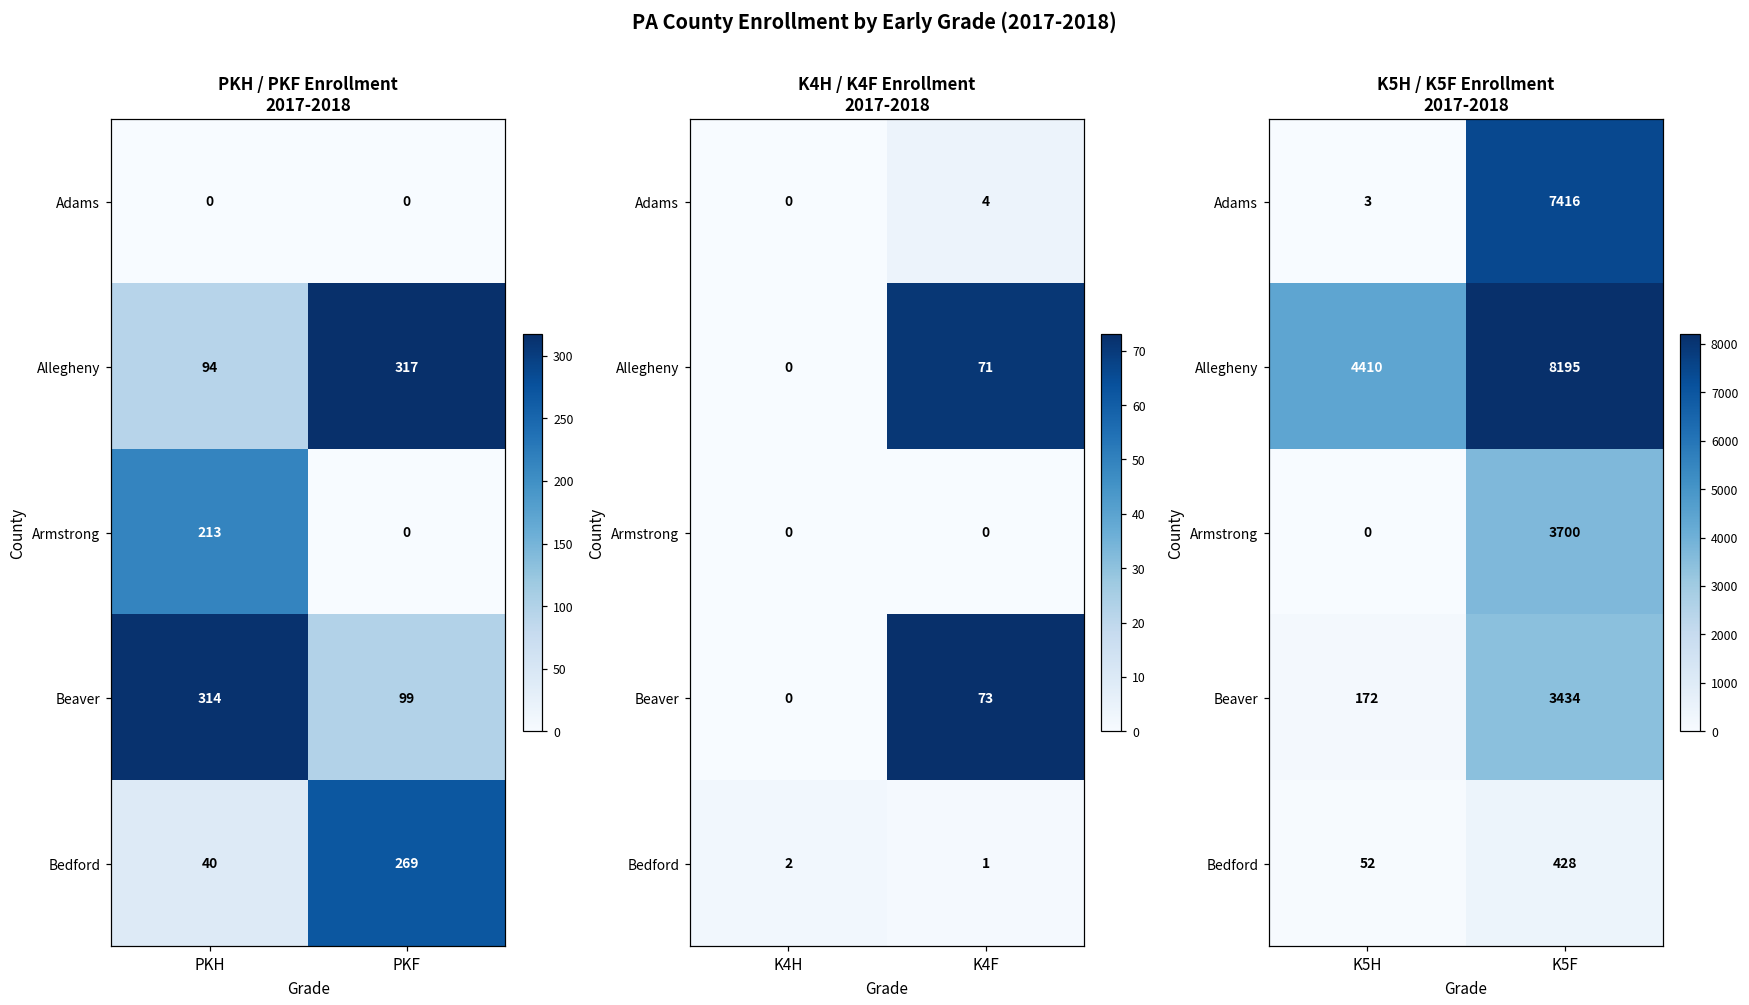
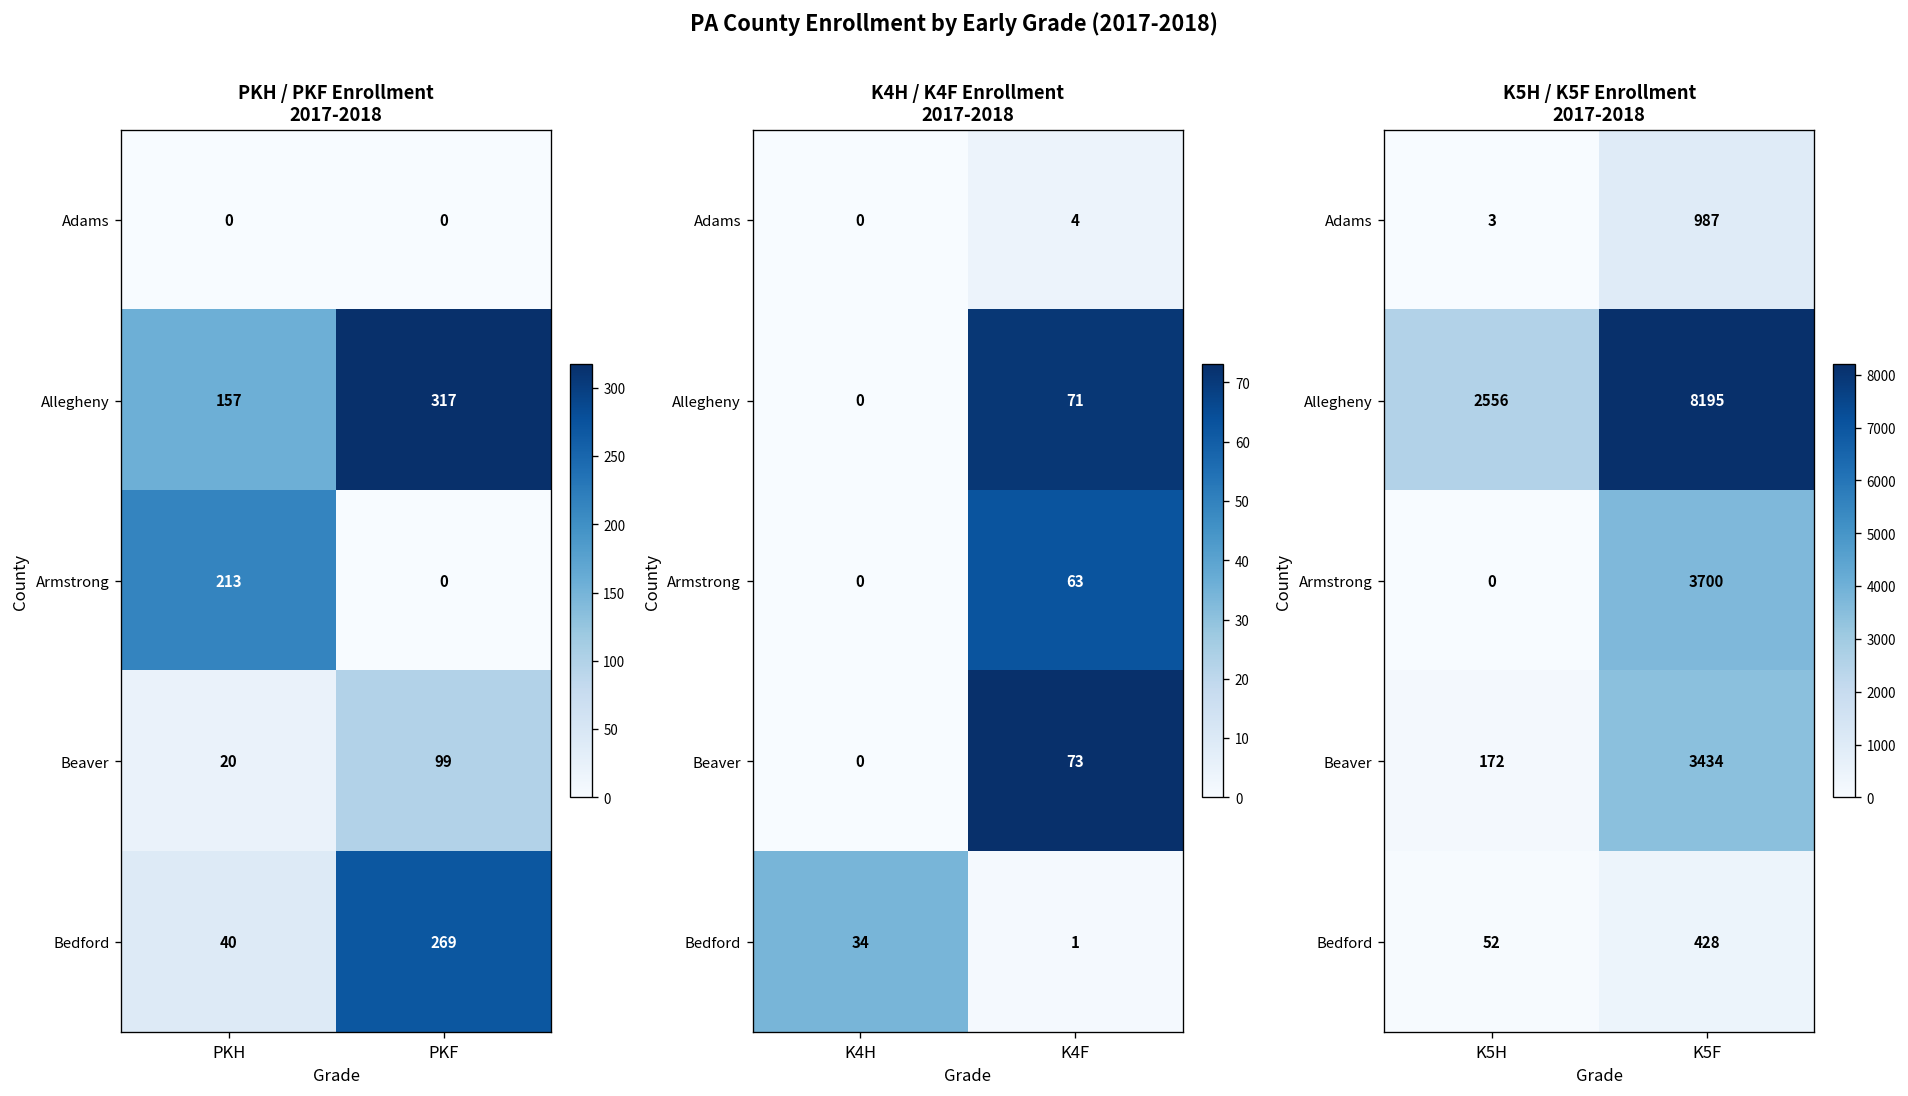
  {
    "PKH / PKF Enrollment 2017-2018": {
      "Adams": {
        "PKH": 0,
        "PKF": 0
      },
      "Allegheny": {
-       "PKH": 94,
+       "PKH": 157,
        "PKF": 317
      },
      "Armstrong": {
        "PKH": 213,
        "PKF": 0
      },
      "Beaver": {
-       "PKH": 314,
+       "PKH": 20,
        "PKF": 99
      },
      "Bedford": {
        "PKH": 40,
        "PKF": 269
      }
    },
    "K4H / K4F Enrollment 2017-2018": {
      "Adams": {
        "K4H": 0,
        "K4F": 4
      },
      "Allegheny": {
        "K4H": 0,
        "K4F": 71
      },
      "Armstrong": {
        "K4H": 0,
-       "K4F": 0
+       "K4F": 63
      },
      "Beaver": {
        "K4H": 0,
        "K4F": 73
      },
      "Bedford": {
-       "K4H": 2,
+       "K4H": 34,
        "K4F": 1
      }
    },
    "K5H / K5F Enrollment 2017-2018": {
      "Adams": {
        "K5H": 3,
-       "K5F": 7416
+       "K5F": 987
      },
      "Allegheny": {
-       "K5H": 4410,
+       "K5H": 2556,
        "K5F": 8195
      },
      "Armstrong": {
        "K5H": 0,
        "K5F": 3700
      },
      "Beaver": {
        "K5H": 172,
        "K5F": 3434
      },
      "Bedford": {
        "K5H": 52,
        "K5F": 428
      }
    }
  }
